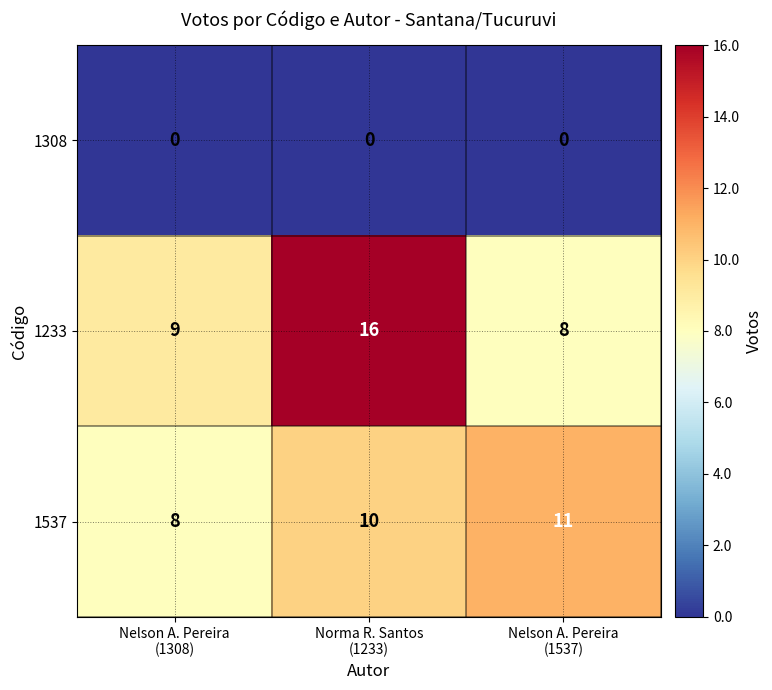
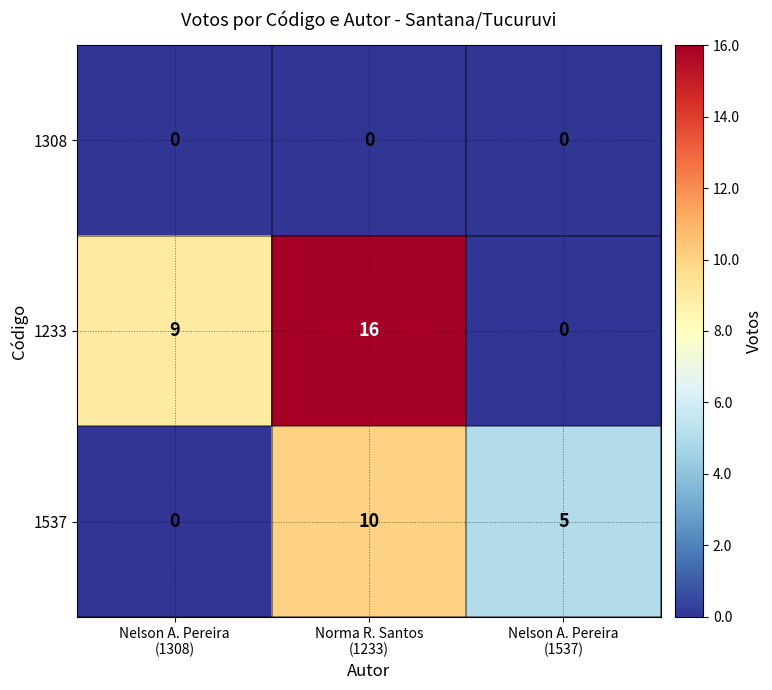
  {
    "1308": {
      "Nelson A. Pereira (1308)": 0,
      "Norma R. Santos (1233)": 0,
      "Nelson A. Pereira (1537)": 0
    },
    "1233": {
      "Nelson A. Pereira (1308)": 9,
      "Norma R. Santos (1233)": 16,
-     "Nelson A. Pereira (1537)": 8
+     "Nelson A. Pereira (1537)": 0
    },
    "1537": {
-     "Nelson A. Pereira (1308)": 8,
+     "Nelson A. Pereira (1308)": 0,
      "Norma R. Santos (1233)": 10,
-     "Nelson A. Pereira (1537)": 11
+     "Nelson A. Pereira (1537)": 5
    }
  }
